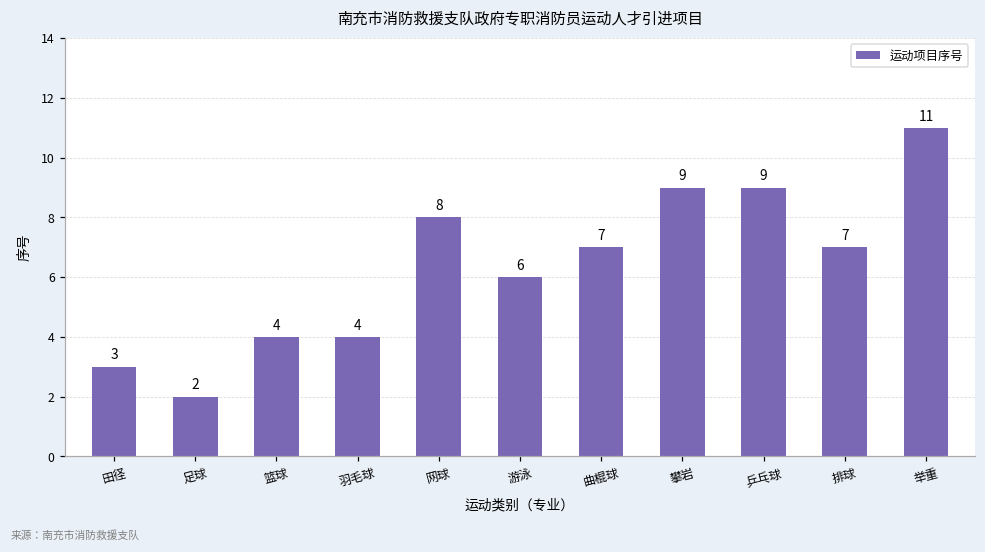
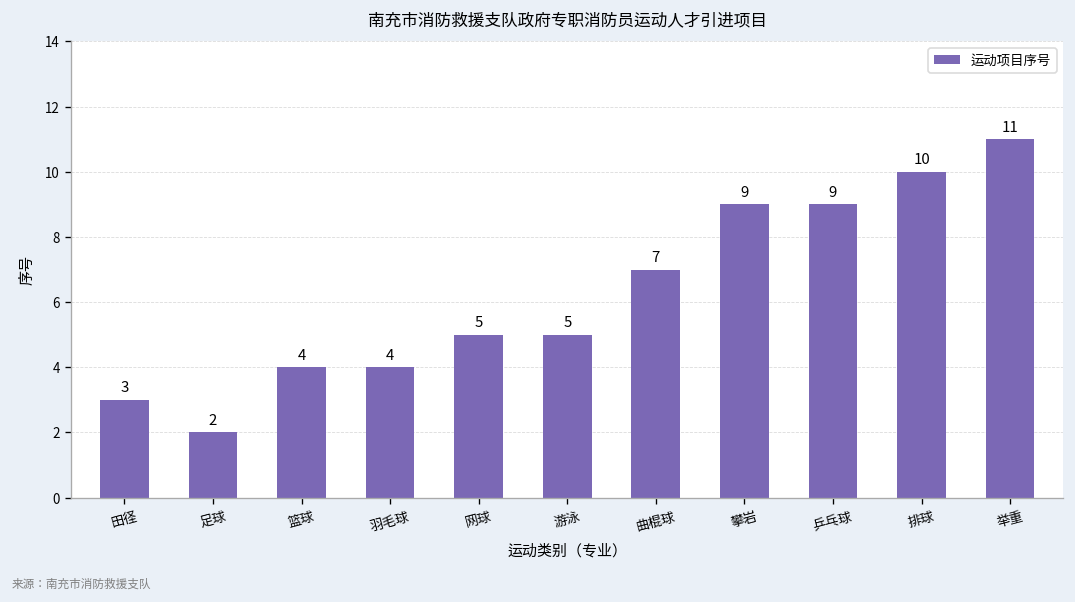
  {
    "田径": 3,
    "足球": 2,
    "篮球": 4,
    "羽毛球": 4,
-   "网球": 8,
-   "游泳": 6,
+   "网球": 5,
+   "游泳": 5,
    "曲棍球": 7,
    "攀岩": 9,
    "乒乓球": 9,
-   "排球": 7,
+   "排球": 10,
    "举重": 11
  }
